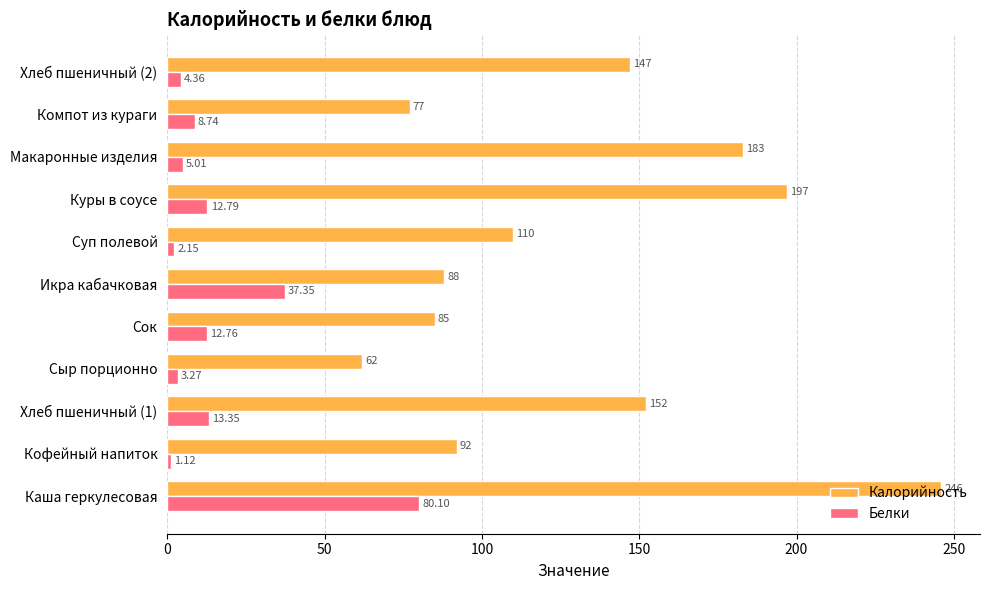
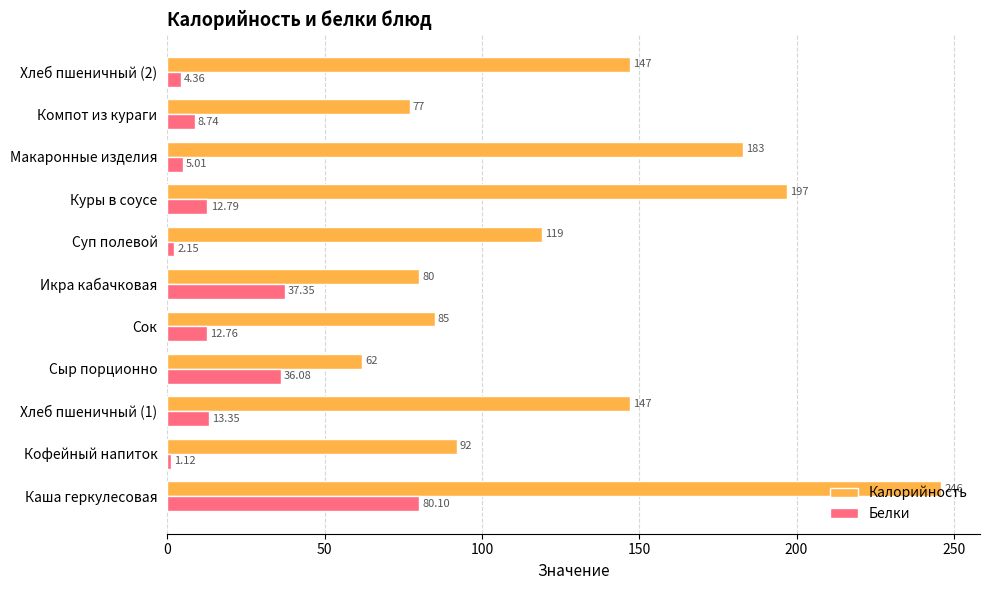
  {
    "Калорийность": {
      "Хлеб пшеничный (2)": 147,
      "Компот из кураги": 77,
      "Макаронные изделия": 183,
      "Куры в соусе": 197,
-     "Суп полевой": 110,
-     "Икра кабачковая": 88,
+     "Суп полевой": 119,
+     "Икра кабачковая": 80,
      "Сок": 85,
      "Сыр порционно": 62,
-     "Хлеб пшеничный (1)": 152,
+     "Хлеб пшеничный (1)": 147,
      "Кофейный напиток": 92,
      "Каша геркулесовая": 246
    },
    "Белки": {
      "Хлеб пшеничный (2)": 4.36,
      "Компот из кураги": 8.74,
      "Макаронные изделия": 5.01,
      "Куры в соусе": 12.79,
      "Суп полевой": 2.15,
      "Икра кабачковая": 37.35,
      "Сок": 12.76,
-     "Сыр порционно": 3.27,
+     "Сыр порционно": 36.08,
      "Хлеб пшеничный (1)": 13.35,
      "Кофейный напиток": 1.12,
      "Каша геркулесовая": 80.10
    }
  }
